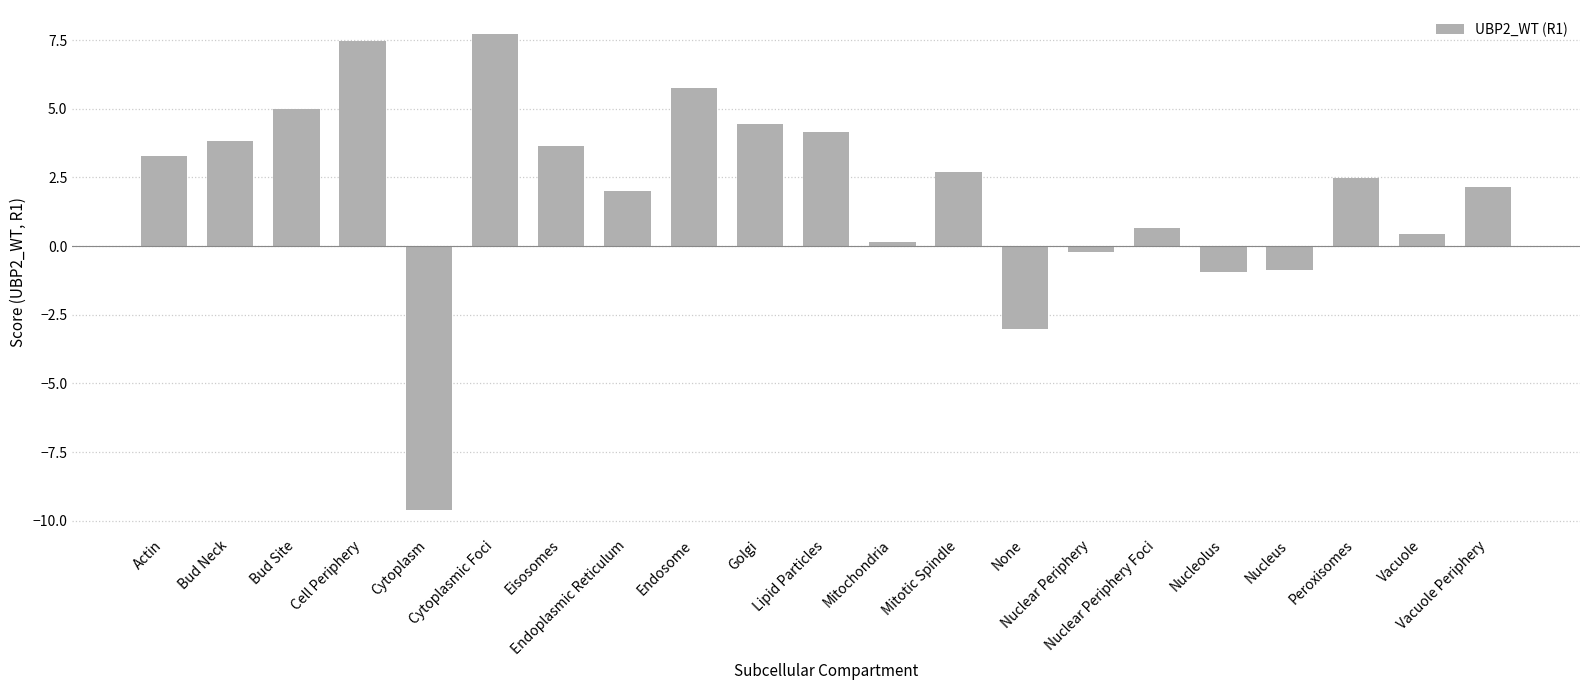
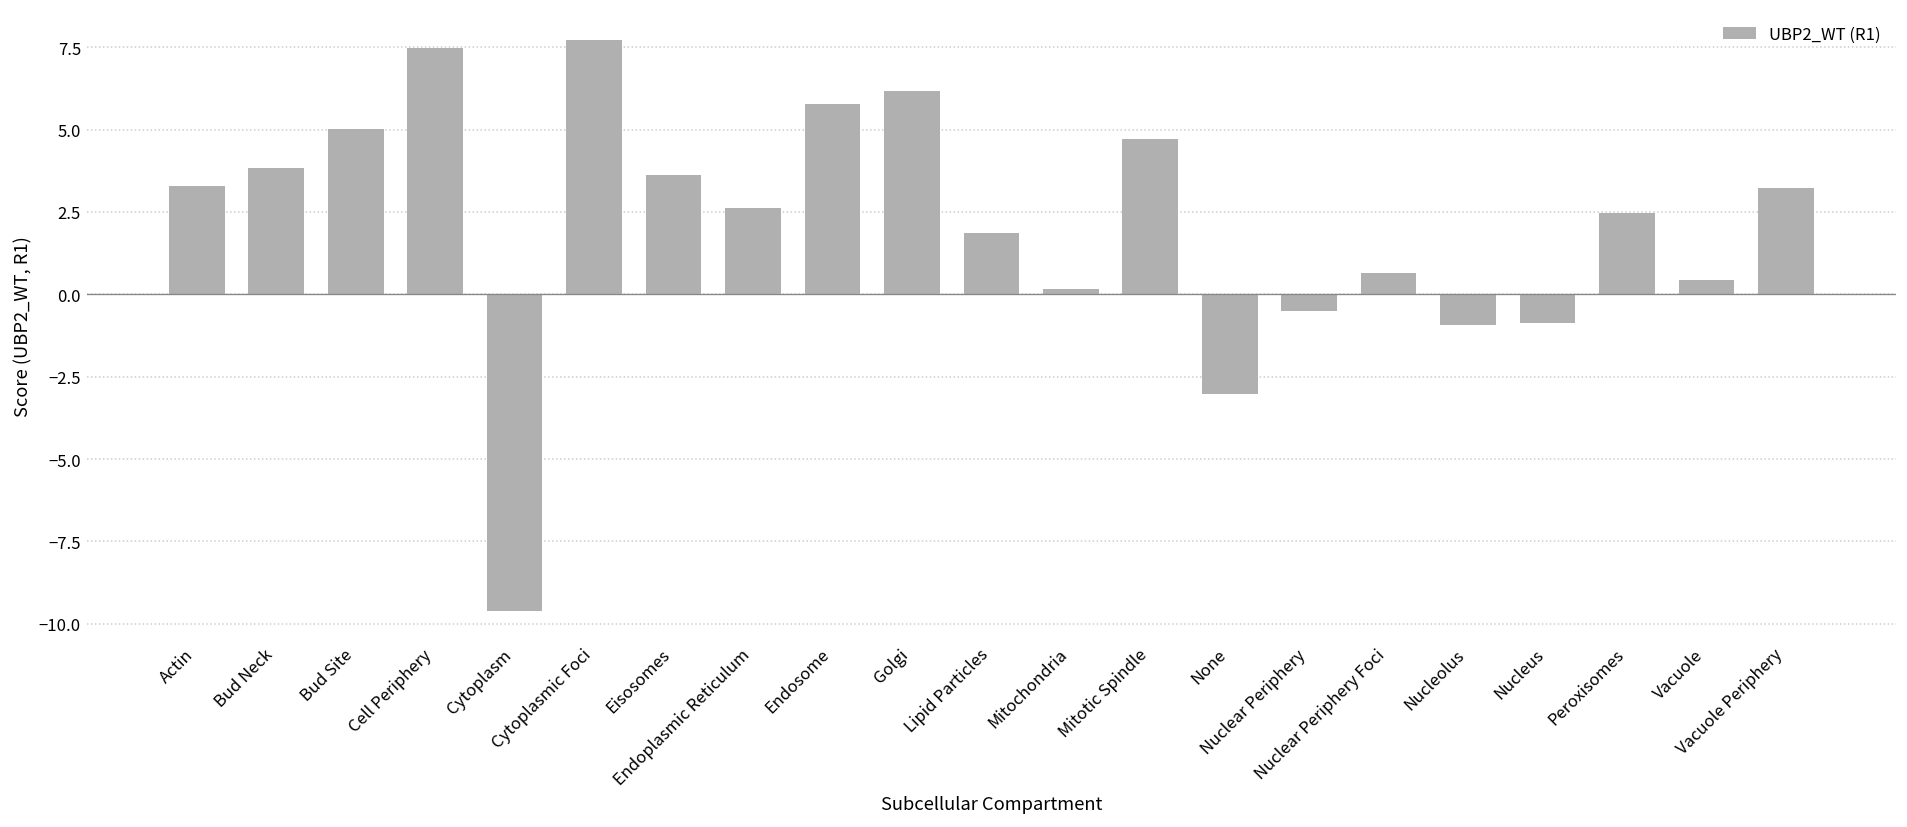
  {
    "Actin": 3.3,
    "Bud Neck": 3.8,
    "Bud Site": 5.0,
    "Cell Periphery": 7.5,
    "Cytoplasm": -9.6,
    "Cytoplasmic Foci": 7.7,
    "Eisosomes": 3.6,
-   "Endoplasmic Reticulum": 2.0,
+   "Endoplasmic Reticulum": 2.6,
    "Endosome": 5.8,
-   "Golgi": 4.4,
-   "Lipid Particles": 4.1,
+   "Golgi": 6.2,
+   "Lipid Particles": 1.9,
    "Mitochondria": 0.2,
-   "Mitotic Spindle": 2.7,
+   "Mitotic Spindle": 4.7,
    "None": -3.0,
-   "Nuclear Periphery": -0.2,
+   "Nuclear Periphery": -0.5,
    "Nuclear Periphery Foci": 0.7,
    "Nucleolus": -0.9,
    "Nucleus": -0.9,
    "Peroxisomes": 2.5,
    "Vacuole": 0.4,
-   "Vacuole Periphery": 2.1
+   "Vacuole Periphery": 3.2
  }
